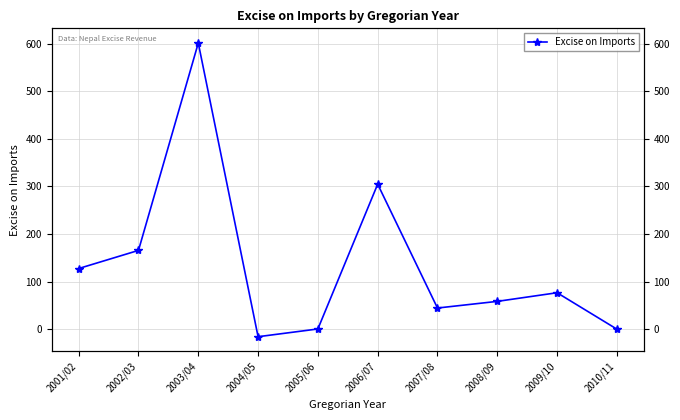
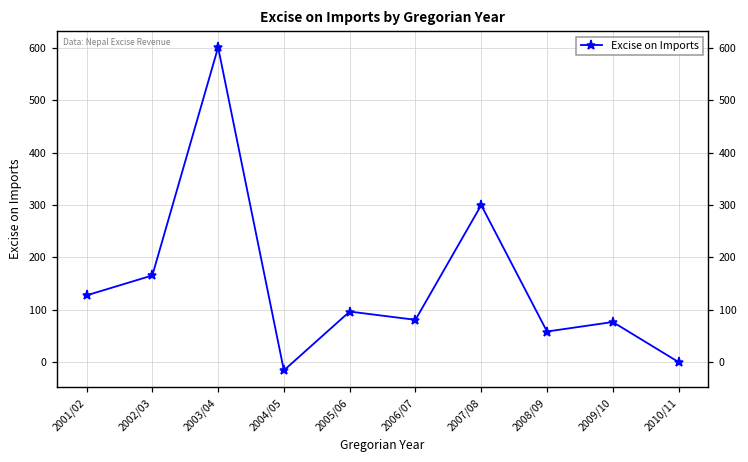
  {
    "2001/02": 130,
    "2002/03": 170,
    "2003/04": 600,
    "2004/05": -20,
-   "2005/06": 0,
-   "2006/07": 300,
-   "2007/08": 40,
+   "2005/06": 100,
+   "2006/07": 80,
+   "2007/08": 300,
    "2008/09": 60,
    "2009/10": 80,
    "2010/11": 0
  }
